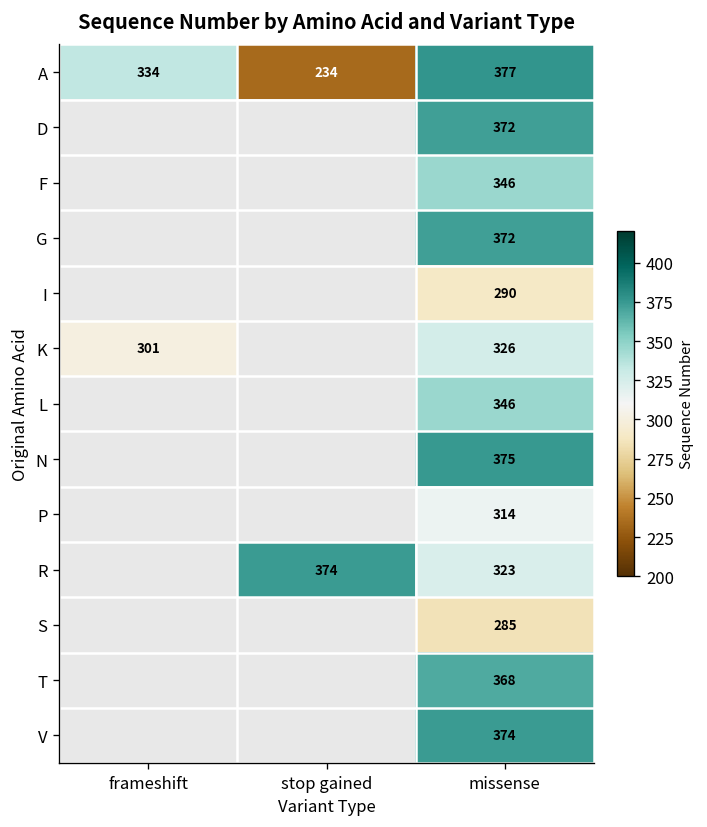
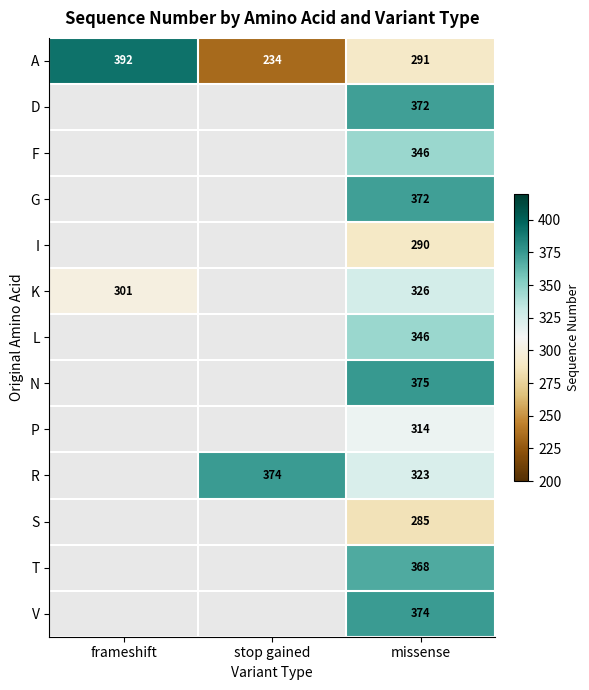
  {
    "A": {
-     "frameshift": 334,
+     "frameshift": 392,
      "stop gained": 234,
-     "missense": 377
+     "missense": 291
    },
    "D": {
      "missense": 372
    },
    "F": {
      "missense": 346
    },
    "G": {
      "missense": 372
    },
    "I": {
      "missense": 290
    },
    "K": {
      "frameshift": 301,
      "missense": 326
    },
    "L": {
      "missense": 346
    },
    "N": {
      "missense": 375
    },
    "P": {
      "missense": 314
    },
    "R": {
      "stop gained": 374,
      "missense": 323
    },
    "S": {
      "missense": 285
    },
    "T": {
      "missense": 368
    },
    "V": {
      "missense": 374
    }
  }
